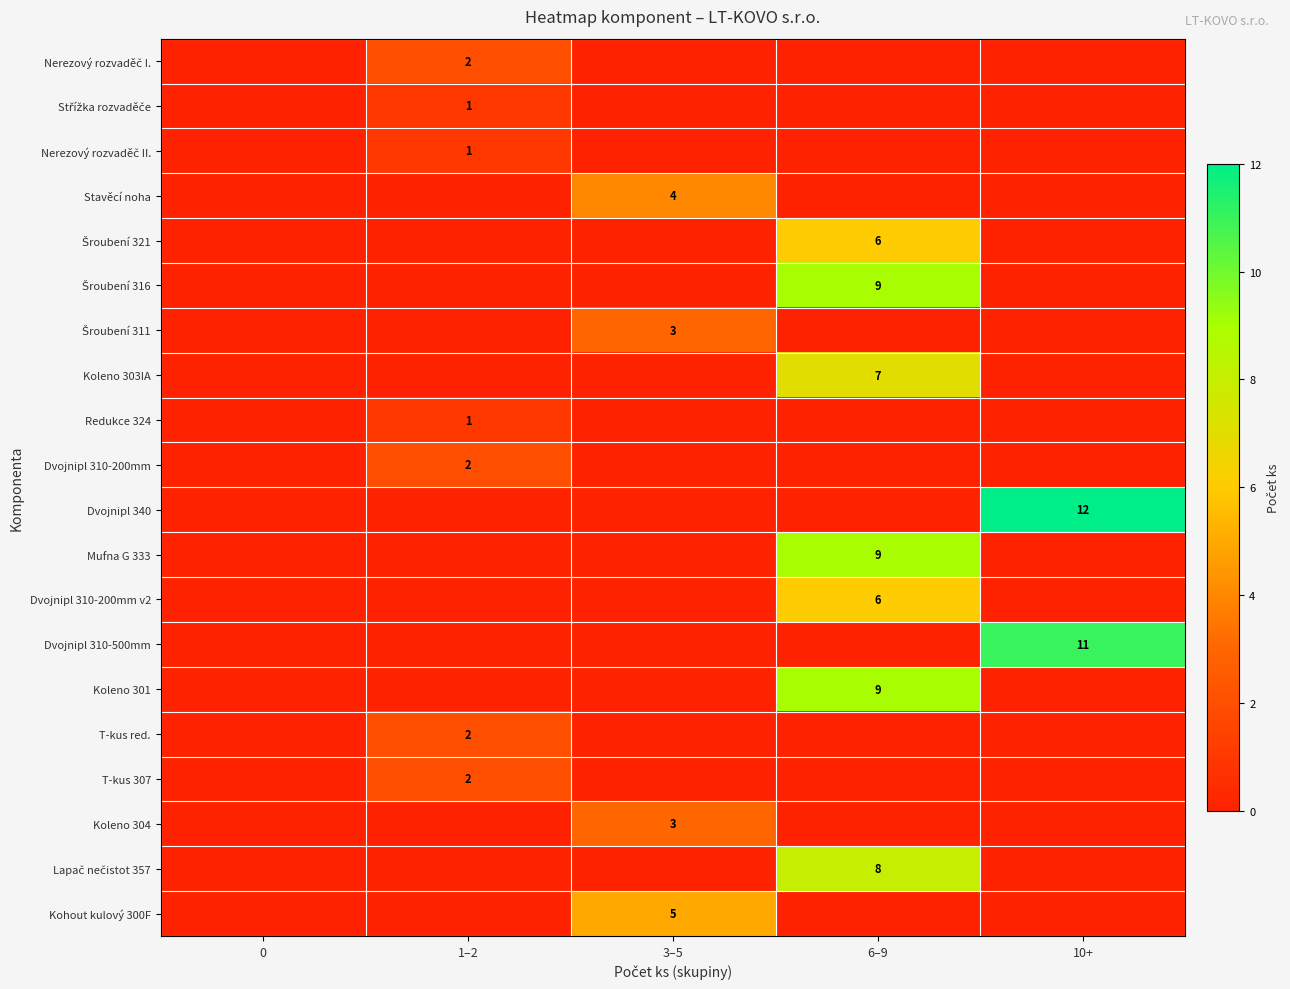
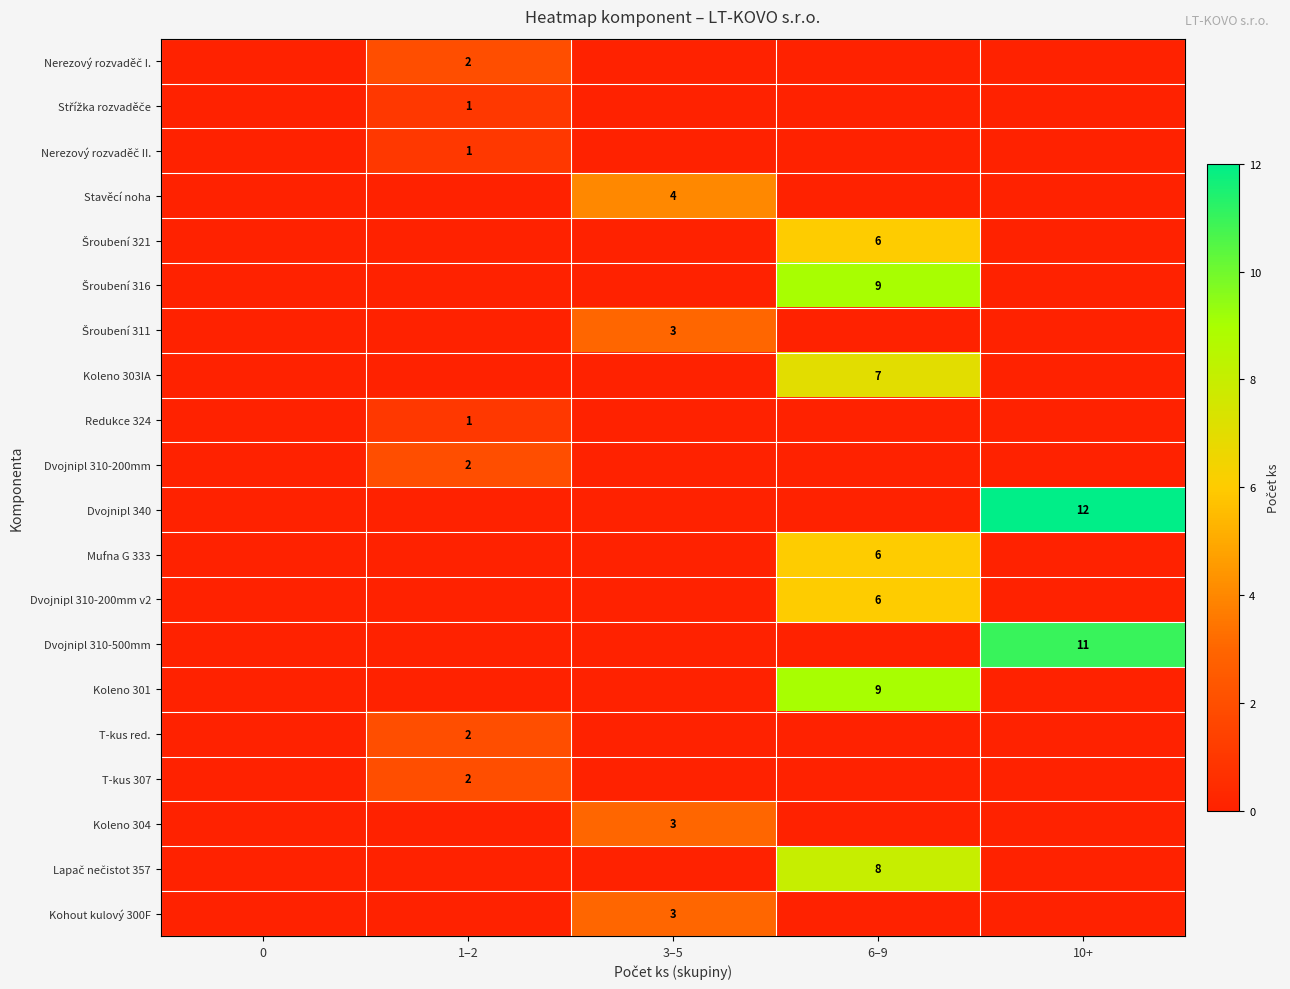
  {
    "Nerezový rozvaděč I.": {
      "1–2": 2
    },
    "Střížka rozvaděče": {
      "1–2": 1
    },
    "Nerezový rozvaděč II.": {
      "1–2": 1
    },
    "Stavěcí noha": {
      "3–5": 4
    },
    "Šroubení 321": {
      "6–9": 6
    },
    "Šroubení 316": {
      "6–9": 9
    },
    "Šroubení 311": {
      "3–5": 3
    },
    "Koleno 303IA": {
      "6–9": 7
    },
    "Redukce 324": {
      "1–2": 1
    },
    "Dvojnipl 310-200mm": {
      "1–2": 2
    },
    "Dvojnipl 340": {
      "10+": 12
    },
    "Mufna G 333": {
-     "6–9": 9
+     "6–9": 6
    },
    "Dvojnipl 310-200mm v2": {
      "6–9": 6
    },
    "Dvojnipl 310-500mm": {
      "10+": 11
    },
    "Koleno 301": {
      "6–9": 9
    },
    "T-kus red.": {
      "1–2": 2
    },
    "T-kus 307": {
      "1–2": 2
    },
    "Koleno 304": {
      "3–5": 3
    },
    "Lapač nečistot 357": {
      "6–9": 8
    },
    "Kohout kulový 300F": {
-     "3–5": 5
+     "3–5": 3
    }
  }
